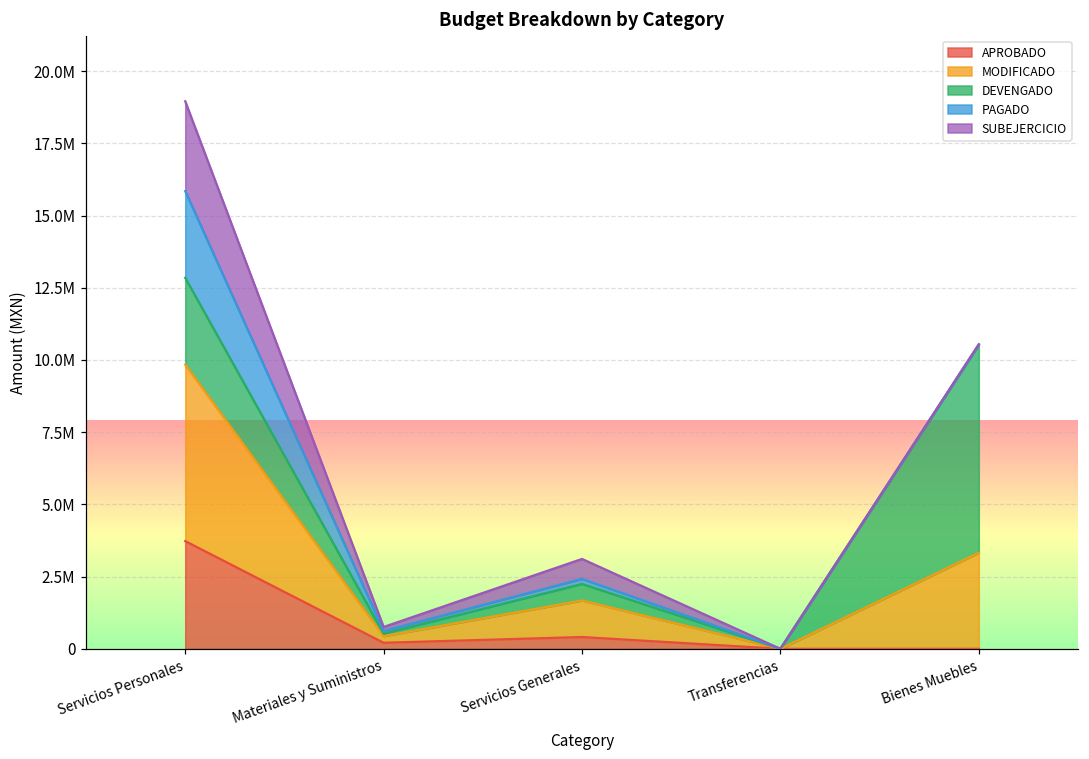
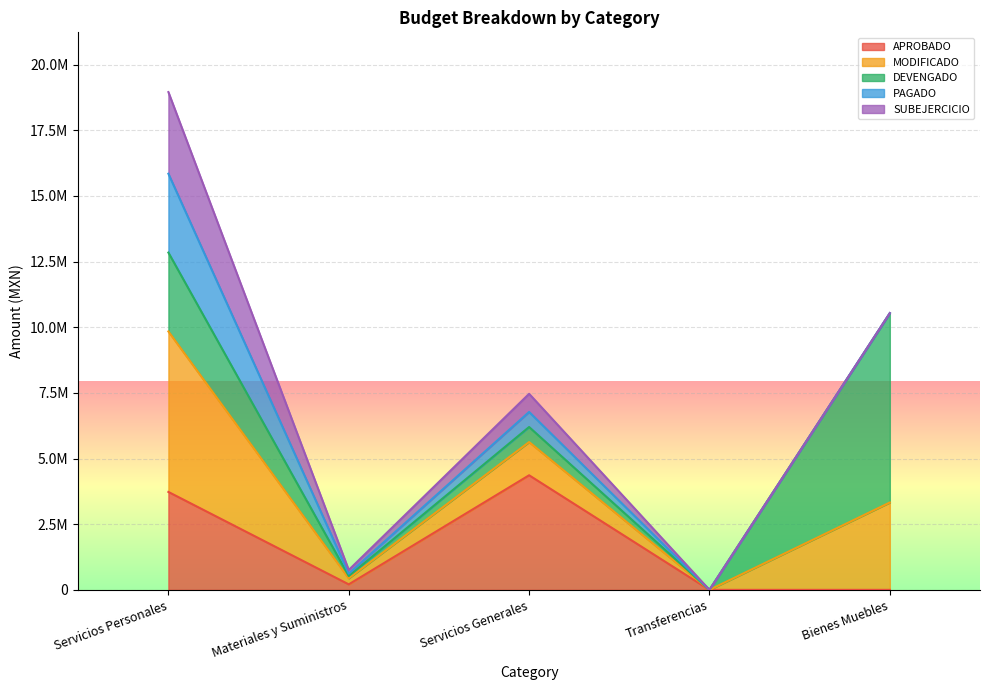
  {
    "APROBADO": {
      "Servicios Personales": 3700000,
      "Materiales y Suministros": 200000,
-     "Servicios Generales": 400000,
+     "Servicios Generales": 4400000,
      "Bienes Muebles": 0
    },
    "MODIFICADO": {
      "Servicios Personales": 6100000,
      "Servicios Generales": 1300000,
      "Bienes Muebles": 3300000
    },
    "DEVENGADO": {
      "Servicios Personales": 3000000,
      "Servicios Generales": 600000
    },
    "PAGADO": {
      "Servicios Personales": 3000000,
-     "Servicios Generales": 200000
+     "Servicios Generales": 600000
    },
    "SUBEJERCICIO": {
      "Servicios Personales": 3100000,
      "Materiales y Suministros": 100000,
      "Servicios Generales": 700000
    }
  }
